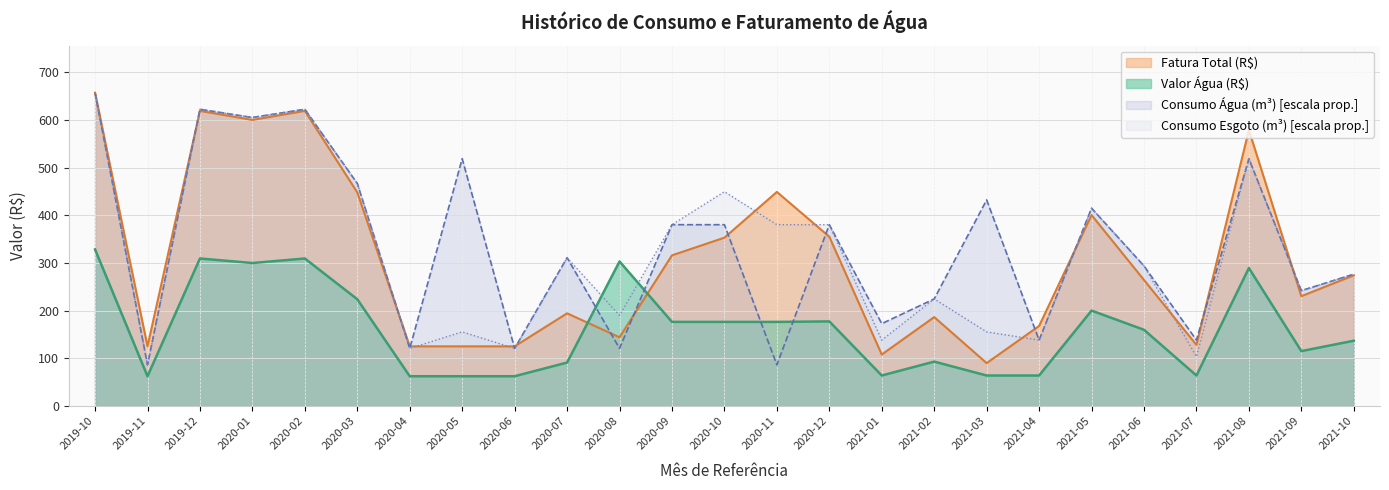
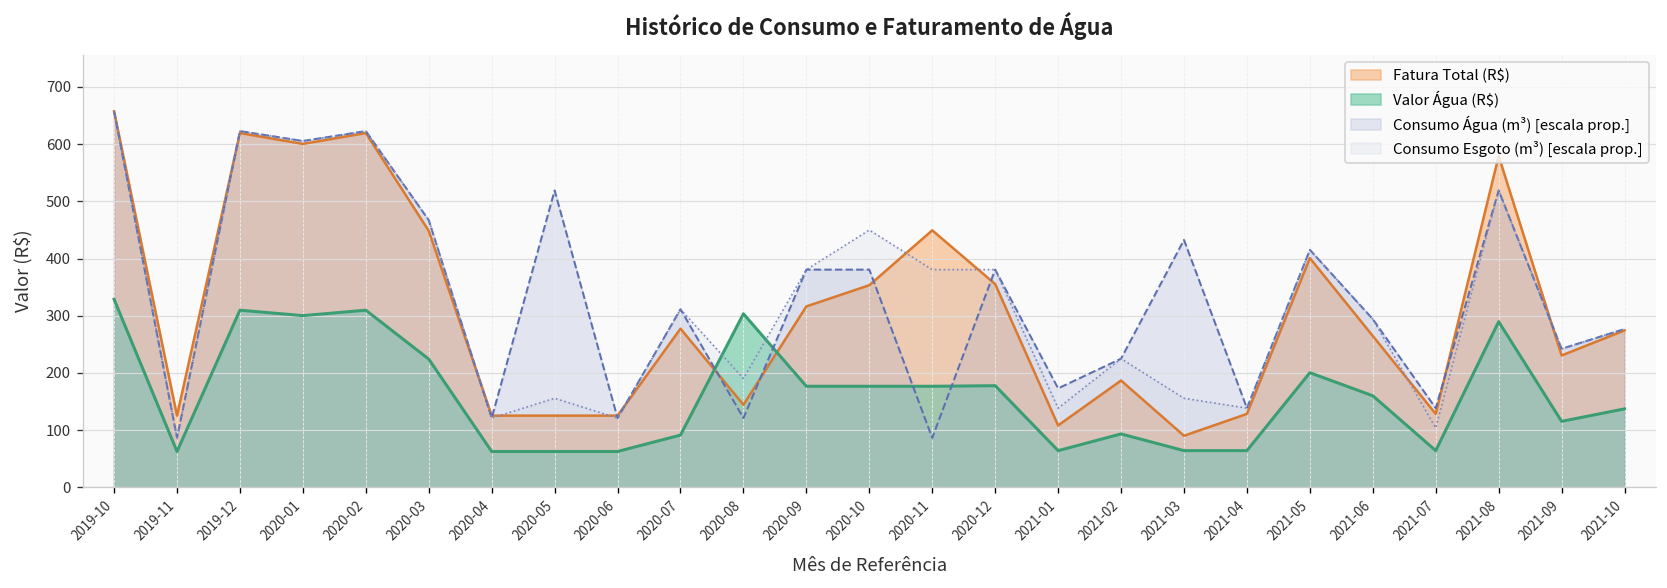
  {
    "Fatura Total (R$)": {
      "2019-11": 130,
      "2020-03": 450,
      "2020-05": 130,
-     "2020-07": 190,
+     "2020-07": 280,
      "2020-08": 140,
      "2020-09": 320,
      "2020-10": 350,
      "2020-11": 450,
      "2020-12": 360,
      "2021-01": 110,
      "2021-02": 190,
      "2021-03": 90,
-     "2021-04": 170,
+     "2021-04": 130,
      "2021-05": 400,
      "2021-06": 260,
      "2021-07": 130,
      "2021-09": 230
    },
    "Valor Água (R$)": {
      "2019-10": 330,
      "2019-11": 60,
      "2019-12": 310,
      "2020-01": 300,
      "2020-02": 310,
      "2020-03": 220,
      "2020-04": 60,
      "2020-05": 60,
      "2020-06": 60,
      "2020-07": 90,
      "2020-08": 300,
      "2020-09": 180,
      "2020-10": 180,
      "2020-11": 180,
      "2020-12": 180,
      "2021-01": 60,
      "2021-02": 90,
      "2021-03": 60,
      "2021-04": 60,
      "2021-05": 200,
      "2021-06": 160,
      "2021-07": 60,
      "2021-08": 290,
      "2021-09": 120,
      "2021-10": 140
    }
  }
